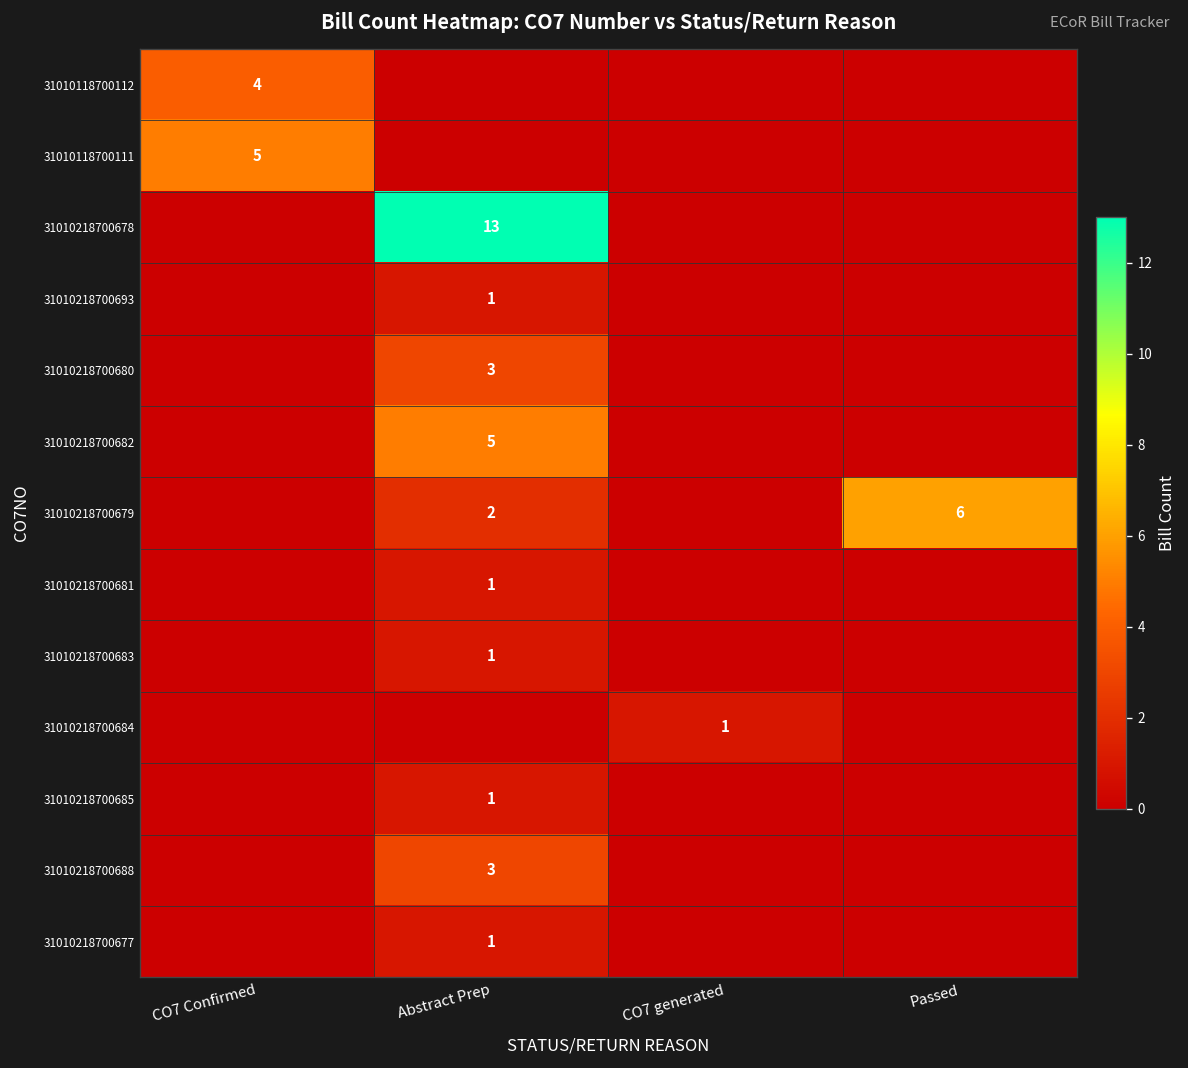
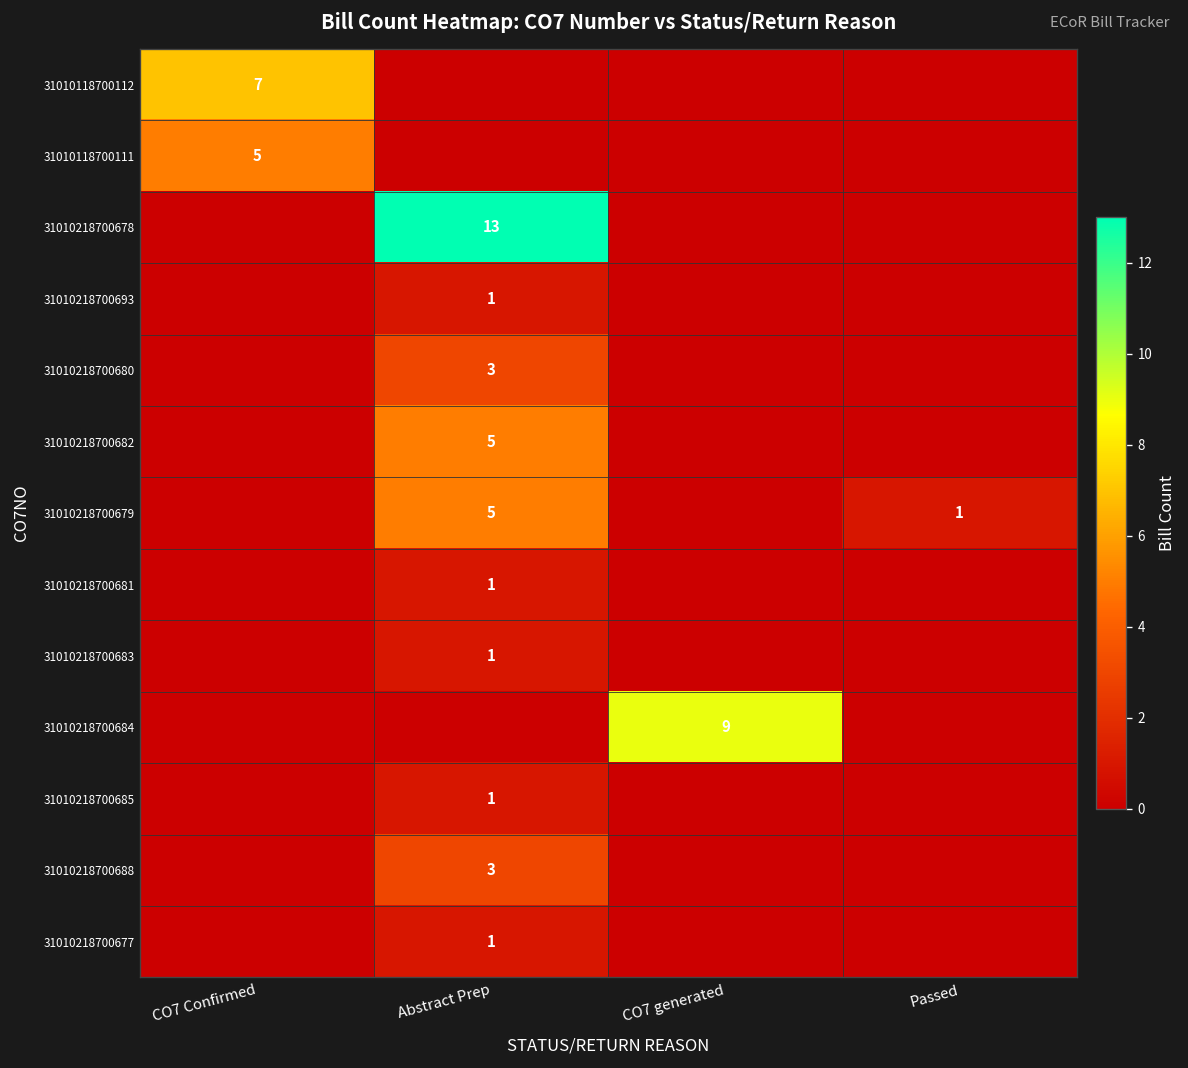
  {
    "31010118700112": {
-     "CO7 Confirmed": 4
+     "CO7 Confirmed": 7
    },
    "31010118700111": {
      "CO7 Confirmed": 5
    },
    "31010218700678": {
      "Abstract Prep": 13
    },
    "31010218700693": {
      "Abstract Prep": 1
    },
    "31010218700680": {
      "Abstract Prep": 3
    },
    "31010218700682": {
      "Abstract Prep": 5
    },
    "31010218700679": {
-     "Abstract Prep": 2,
-     "Passed": 6
+     "Abstract Prep": 5,
+     "Passed": 1
    },
    "31010218700681": {
      "Abstract Prep": 1
    },
    "31010218700683": {
      "Abstract Prep": 1
    },
    "31010218700684": {
-     "CO7 generated": 1
+     "CO7 generated": 9
    },
    "31010218700685": {
      "Abstract Prep": 1
    },
    "31010218700688": {
      "Abstract Prep": 3
    },
    "31010218700677": {
      "Abstract Prep": 1
    }
  }
